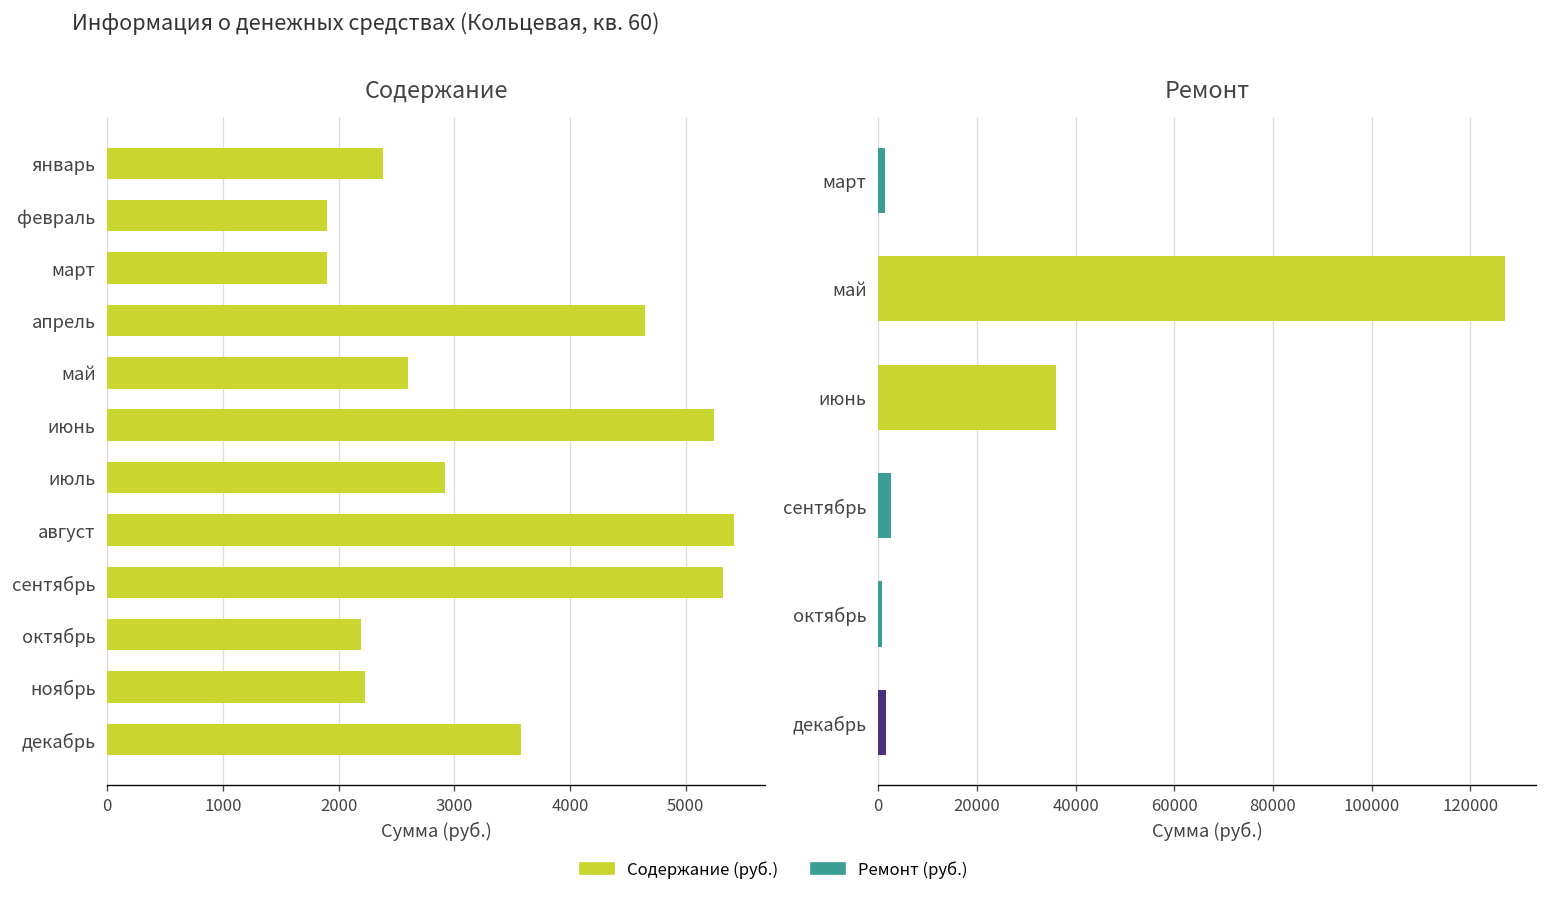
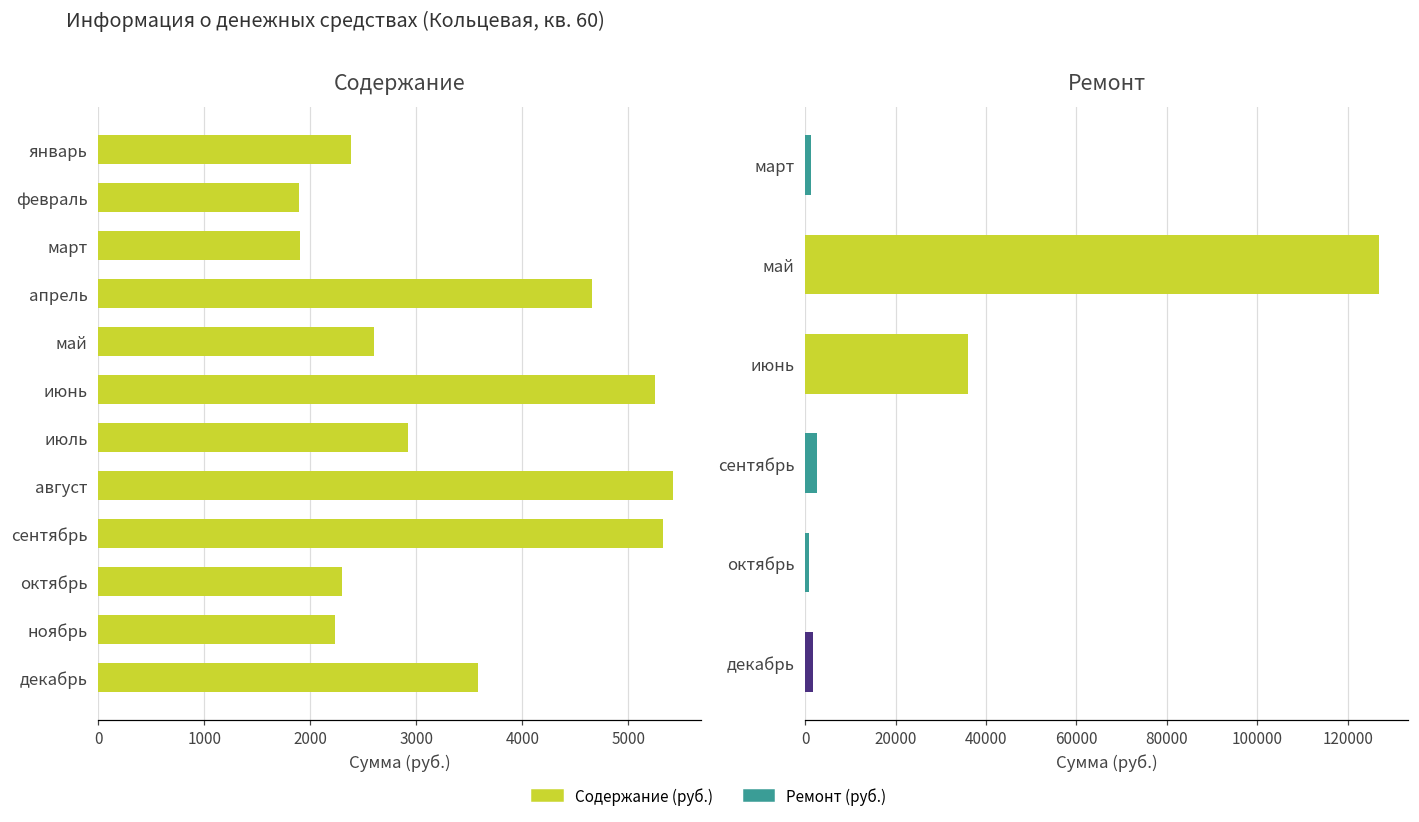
  {
    "Содержание": {
      "январь": 2400,
      "февраль": 1900,
      "март": 1900,
      "апрель": 4700,
      "май": 2600,
      "июнь": 5300,
      "июль": 2900,
      "август": 5400,
      "сентябрь": 5300,
-     "октябрь": 2200,
+     "октябрь": 2300,
      "ноябрь": 2200,
      "декабрь": 3600
    },
    "Ремонт": {
      "март": 1000,
      "май": 127000,
      "июнь": 36000,
      "сентябрь": 3000,
      "октябрь": 1000,
      "декабрь": 2000
    }
  }
